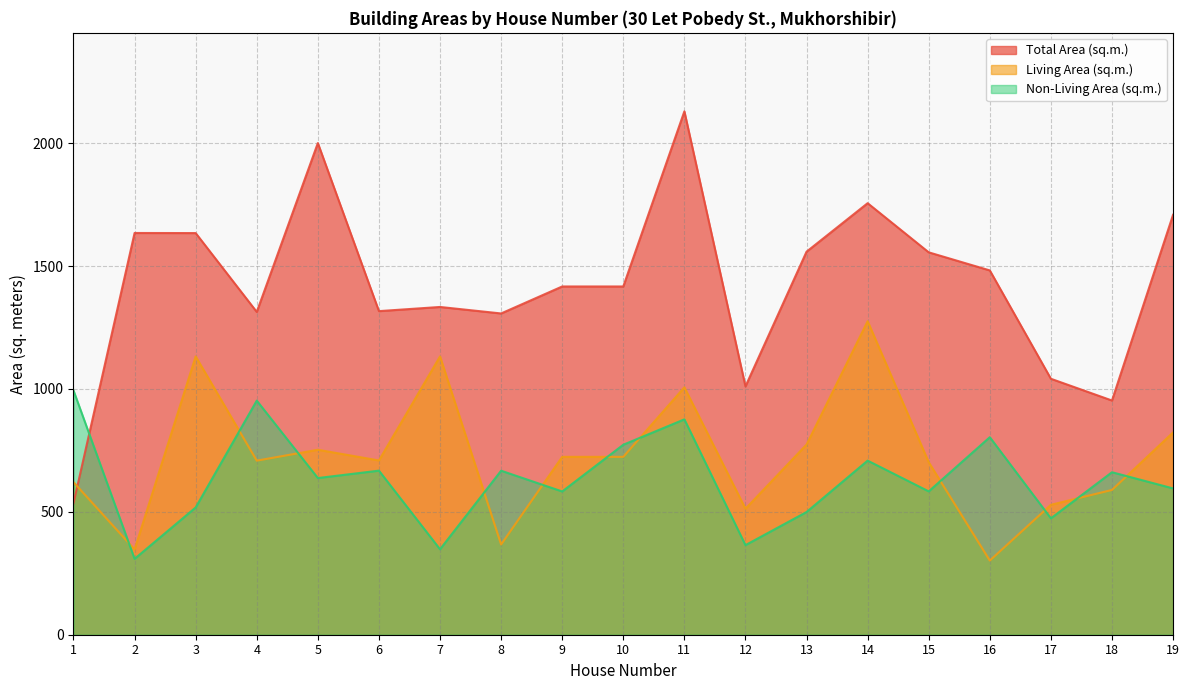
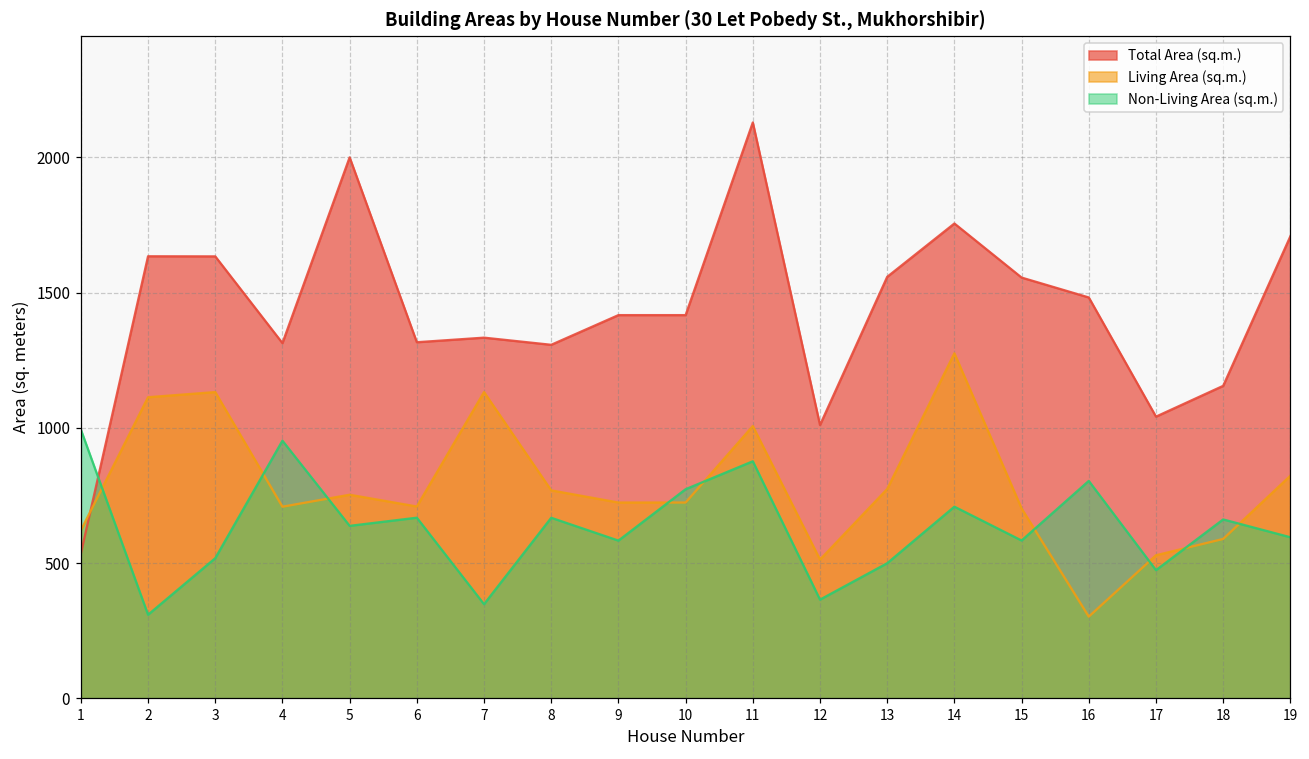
  {
    "Total Area (sq.m.)": {
      "1": 530,
      "2": 1630,
      "3": 1630,
      "4": 1310,
      "5": 2000,
      "6": 1320,
      "7": 1330,
      "8": 1310,
      "9": 1420,
      "10": 1420,
      "11": 2130,
      "12": 1010,
      "13": 1560,
      "14": 1760,
      "15": 1560,
      "16": 1480,
      "17": 1040,
-     "18": 950,
+     "18": 1160,
      "19": 1710
    },
    "Living Area (sq.m.)": {
      "1": 620,
-     "2": 350,
+     "2": 1110,
      "3": 1130,
      "4": 710,
      "5": 750,
      "6": 710,
      "7": 1130,
-     "8": 370,
+     "8": 770,
      "9": 720,
      "10": 720,
      "11": 1010,
      "12": 510,
      "13": 770,
      "14": 1280,
      "15": 700,
      "16": 300,
      "17": 530,
      "18": 590,
      "19": 820
    },
    "Non-Living Area (sq.m.)": {
      "1": 990,
      "2": 310,
      "3": 520,
      "4": 950,
      "5": 640,
      "6": 670,
      "7": 350,
      "8": 670,
      "9": 580,
      "10": 770,
      "11": 880,
      "12": 360,
      "13": 500,
      "14": 710,
      "15": 580,
      "16": 800,
      "17": 470,
      "18": 660,
      "19": 600
    }
  }
